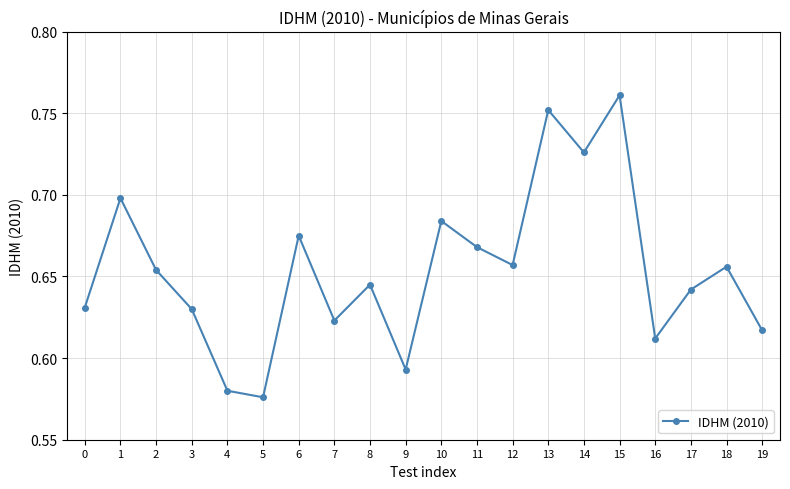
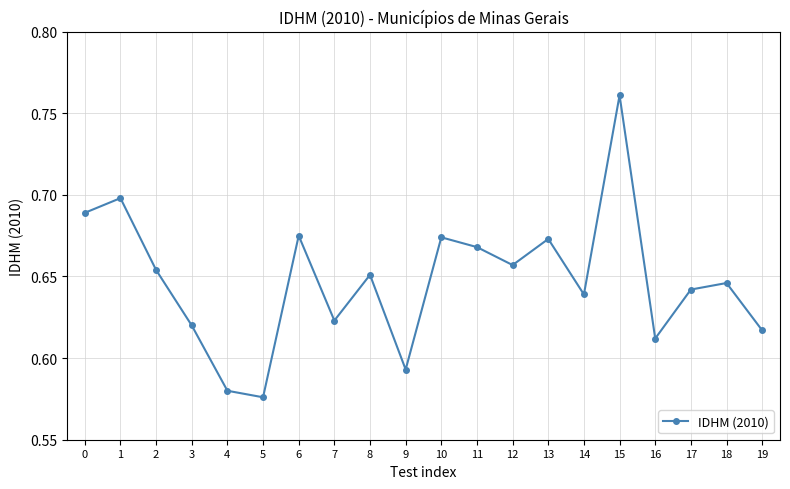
  {
-   "0": 0.631,
+   "0": 0.689,
    "1": 0.698,
    "2": 0.654,
-   "3": 0.63,
+   "3": 0.62,
    "4": 0.580,
    "5": 0.576,
    "6": 0.675,
    "7": 0.623,
-   "8": 0.645,
+   "8": 0.651,
    "9": 0.593,
-   "10": 0.684,
+   "10": 0.674,
    "11": 0.668,
    "12": 0.657,
-   "13": 0.752,
-   "14": 0.726,
+   "13": 0.673,
+   "14": 0.639,
    "15": 0.761,
    "16": 0.612,
    "17": 0.642,
-   "18": 0.656,
+   "18": 0.646,
    "19": 0.617
  }
